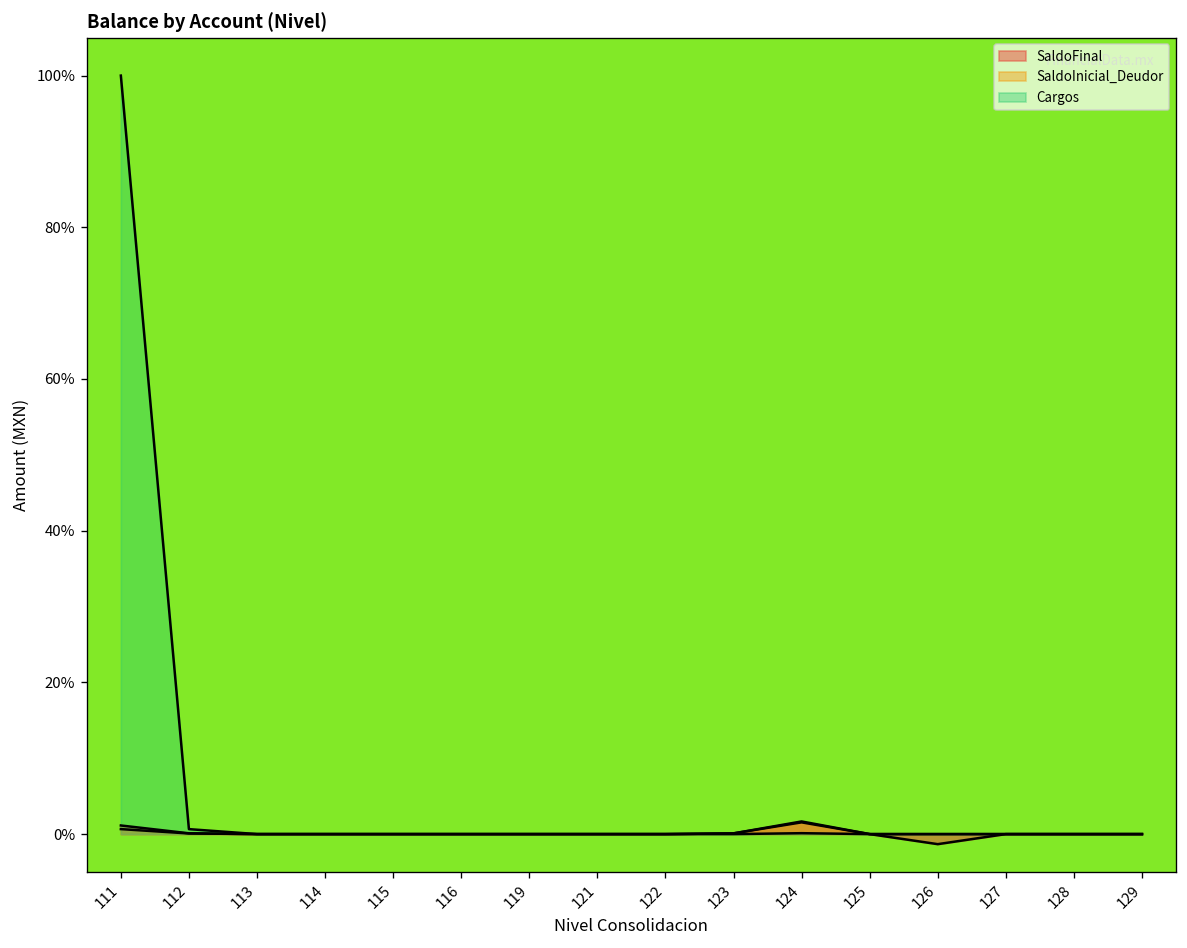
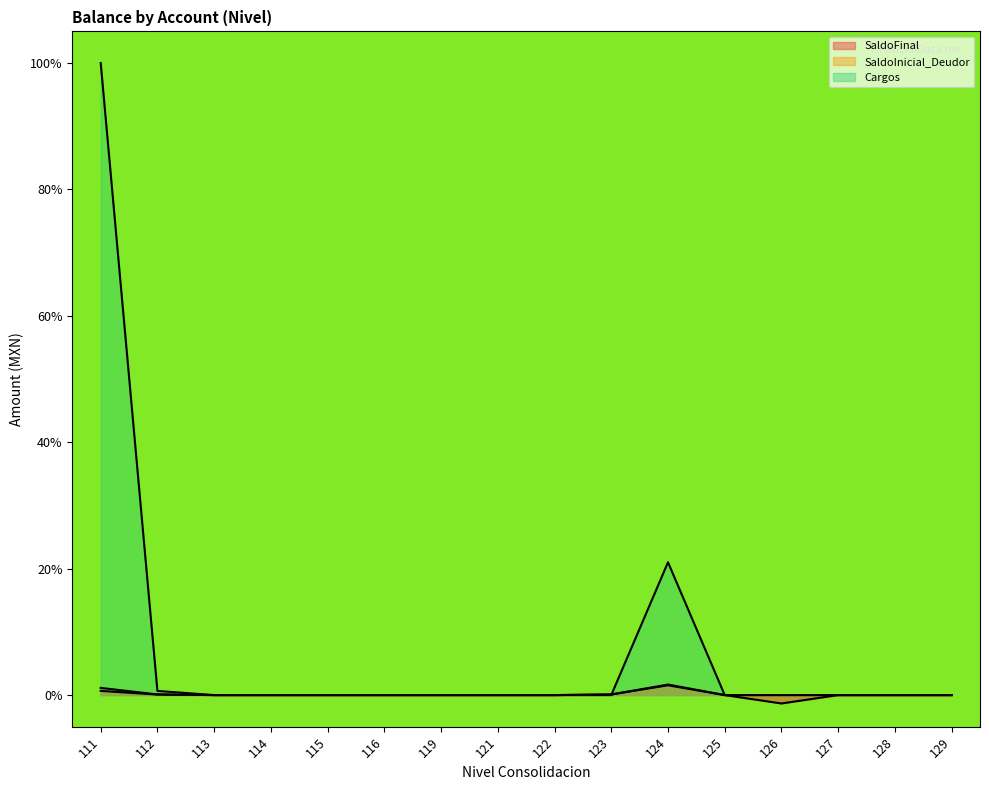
  {
    "SaldoInicial_Deudor": {
      "111": "1%"
    },
    "Cargos": {
      "111": "100%",
      "112": "1%",
-     "124": "0%"
+     "124": "21%"
    }
  }
